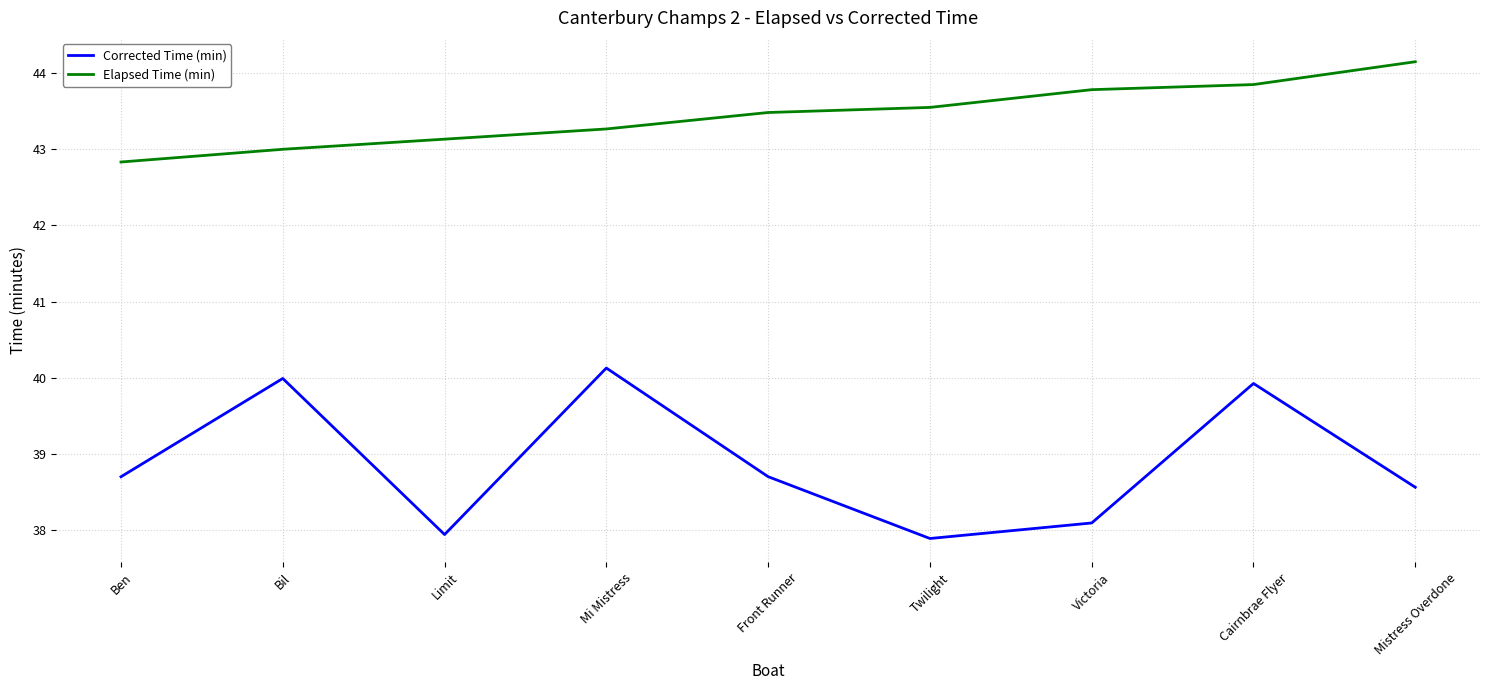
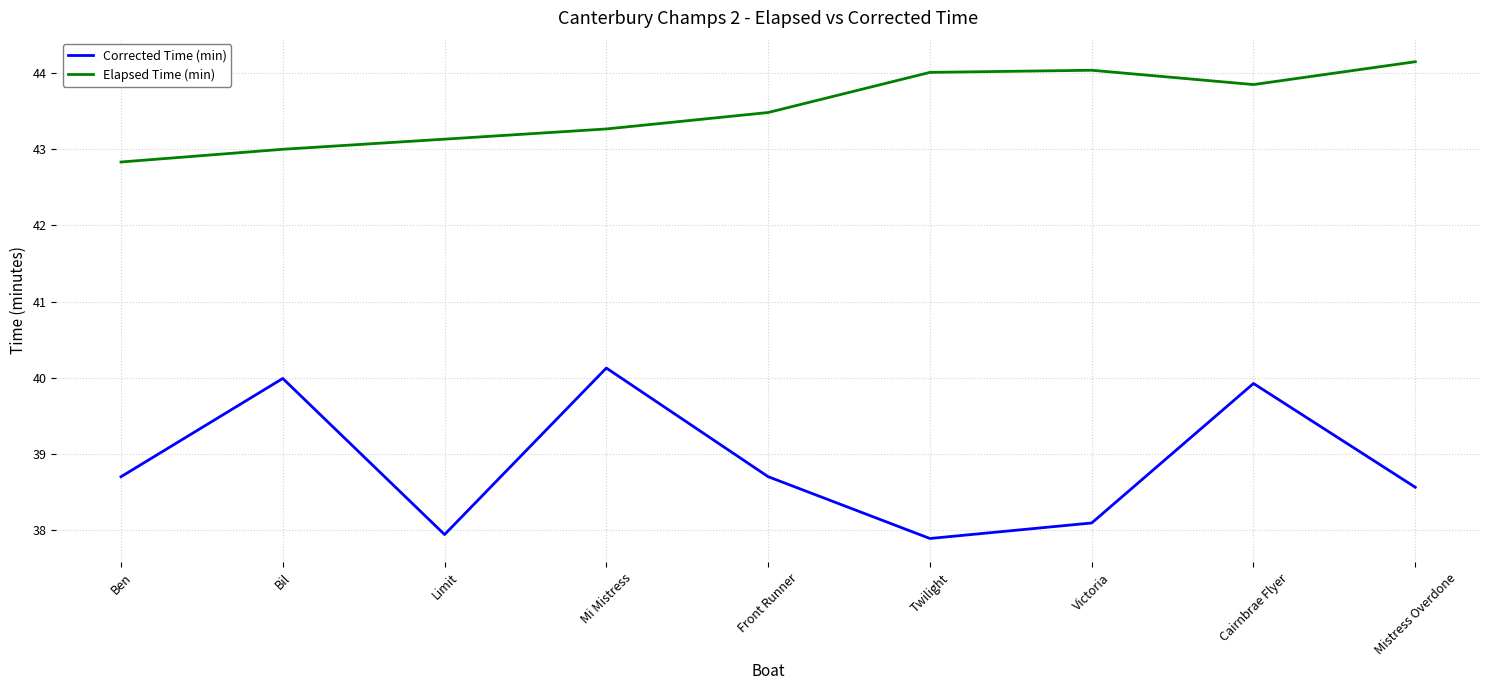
  {
    "Corrected Time (min)": {
      "Ben": 38.7,
      "Bil": 40.0,
      "Limit": 37.9,
      "Mi Mistress": 40.1,
      "Front Runner": 38.7,
      "Twilight": 37.9,
      "Victoria": 38.1,
      "Cairnbrae Flyer": 39.9,
      "Mistress Overdone": 38.6
    },
    "Elapsed Time (min)": {
      "Ben": 42.8,
      "Bil": 43.0,
      "Limit": 43.1,
      "Mi Mistress": 43.3,
      "Front Runner": 43.5,
-     "Twilight": 43.6,
-     "Victoria": 43.8,
+     "Twilight": 44.0,
+     "Victoria": 44.0,
      "Cairnbrae Flyer": 43.9,
      "Mistress Overdone": 44.2
    }
  }
